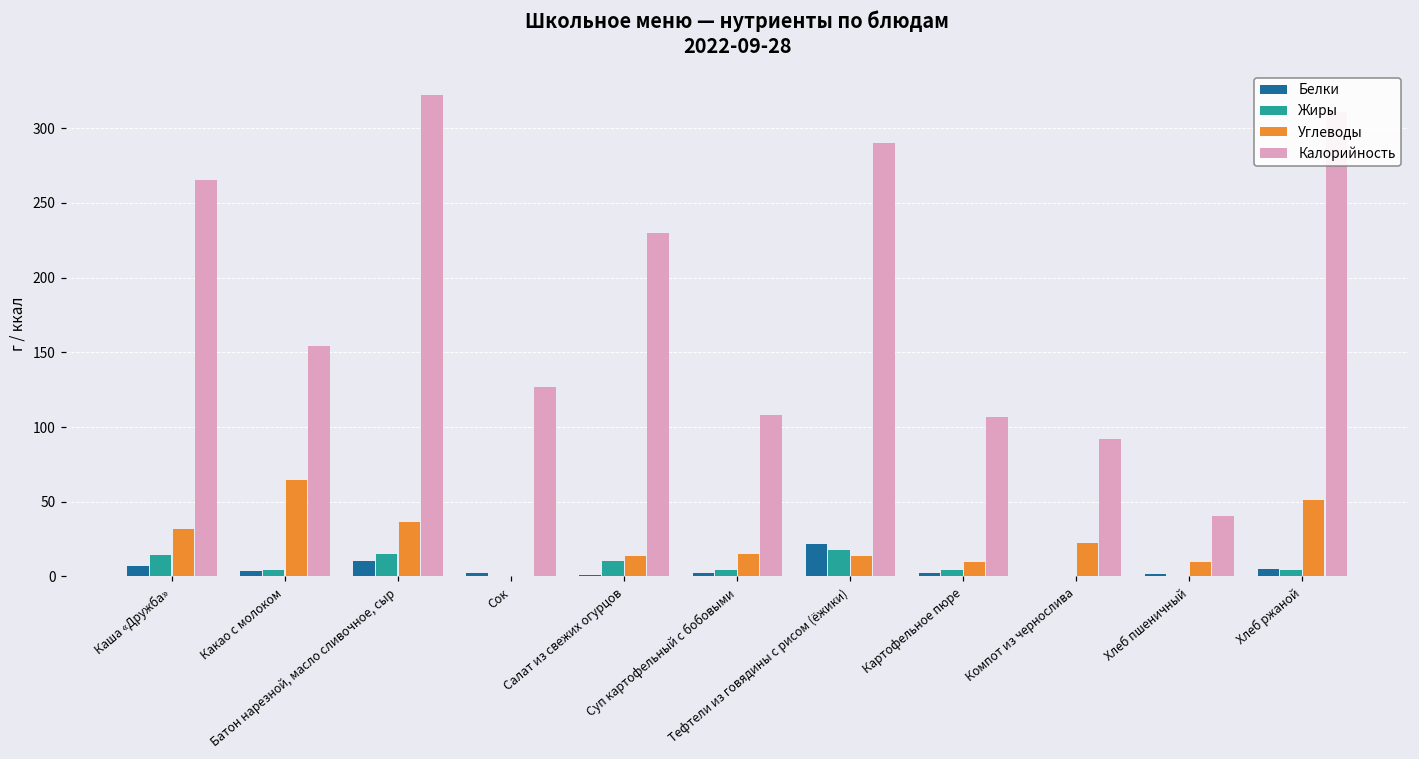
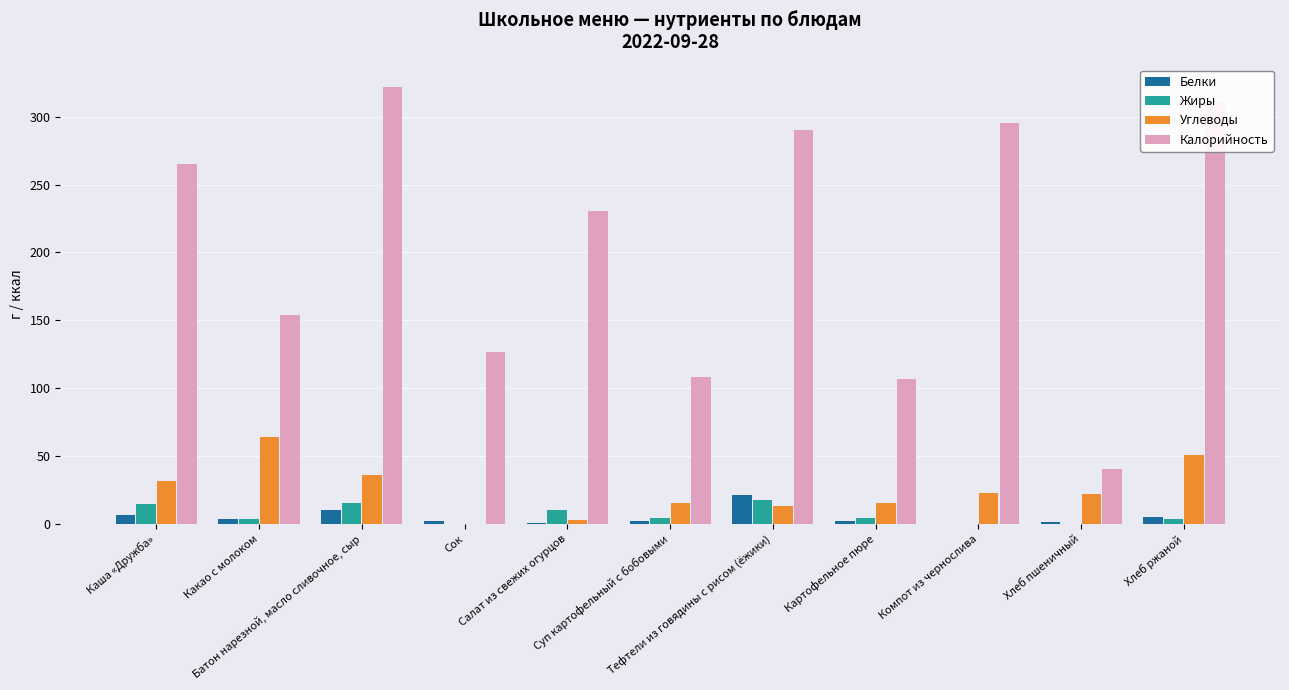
  {
    "Углеводы": {
      "Каша «Дружба»": 31,
      "Какао с молоком": 64,
      "Батон нарезной, масло сливочное, сыр": 36,
-     "Салат из свежих огурцов": 14,
+     "Салат из свежих огурцов": 3,
      "Суп картофельный с бобовыми": 15,
      "Тефтели из говядины с рисом (ёжики)": 13,
-     "Картофельное пюре": 9,
+     "Картофельное пюре": 16,
      "Компот из чернослива": 23,
-     "Хлеб пшеничный": 10,
+     "Хлеб пшеничный": 22,
      "Хлеб ржаной": 51
    },
    "Калорийность": {
      "Каша «Дружба»": 265,
      "Какао с молоком": 154,
      "Батон нарезной, масло сливочное, сыр": 322,
      "Сок": 127,
      "Салат из свежих огурцов": 230,
      "Суп картофельный с бобовыми": 108,
      "Тефтели из говядины с рисом (ёжики)": 290,
      "Картофельное пюре": 107,
-     "Компот из чернослива": 92,
+     "Компот из чернослива": 295,
      "Хлеб пшеничный": 41
    }
  }
